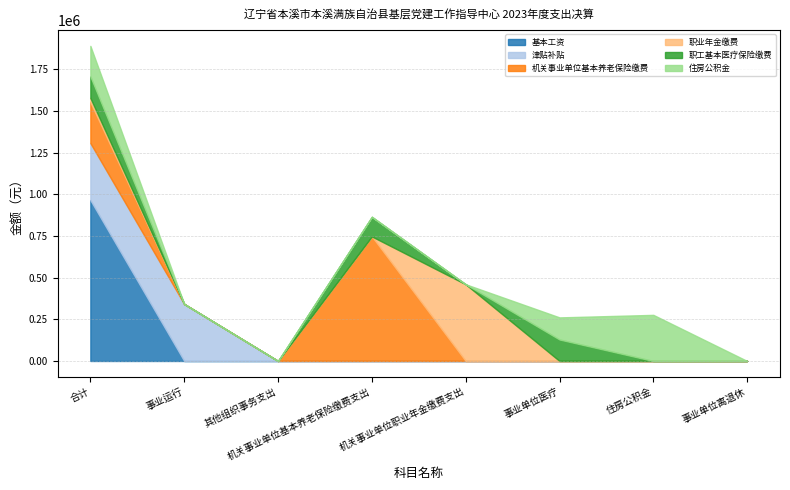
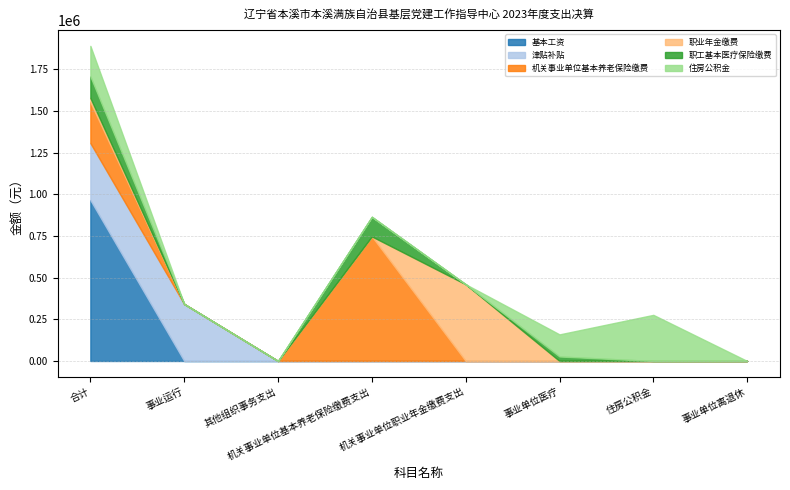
  {
    "基本工资": {
      "合计": 970000,
      "事业运行": 0
    },
    "津贴补贴": {
      "合计": 340000
    },
    "机关事业单位基本养老保险缴费": {
      "合计": 250000
    },
    "职业年金缴费": {
      "合计": 30000
    },
    "职工基本医疗保险缴费": {
      "合计": 130000,
-     "事业单位医疗": 130000
+     "事业单位医疗": 30000
    },
    "住房公积金": {
      "合计": 180000,
      "事业单位医疗": 130000,
      "住房公积金": 280000
    }
  }
